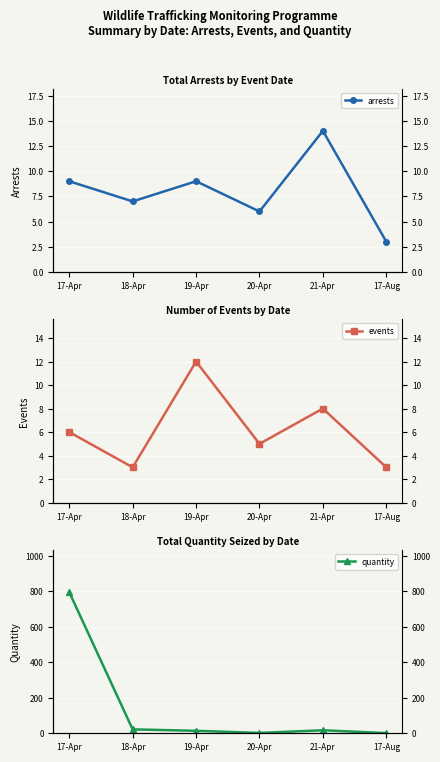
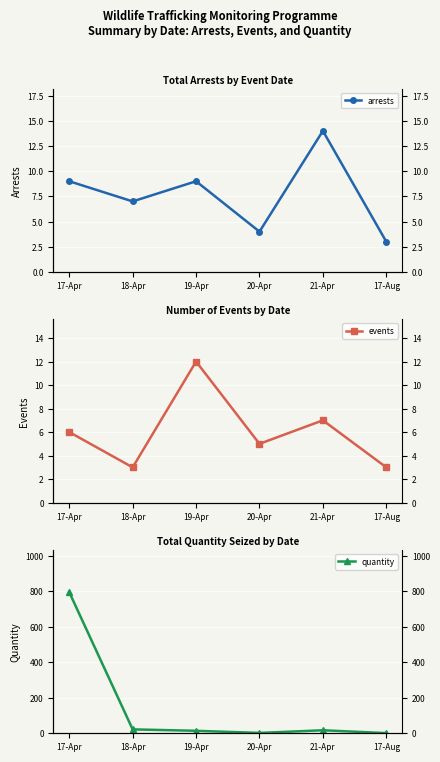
  {
    "Total Arrests by Event Date": {
      "17-Apr": 9,
      "18-Apr": 7,
      "19-Apr": 9,
-     "20-Apr": 6,
+     "20-Apr": 4,
      "21-Apr": 14,
      "17-Aug": 3
    },
    "Number of Events by Date": {
      "17-Apr": 6,
      "18-Apr": 3,
      "19-Apr": 12,
      "20-Apr": 5,
-     "21-Apr": 8,
+     "21-Apr": 7,
      "17-Aug": 3
    },
    "Total Quantity Seized by Date": {
      "17-Apr": 800,
      "18-Apr": 20,
      "19-Apr": 10,
      "20-Apr": 0,
      "21-Apr": 20,
      "17-Aug": 0
    }
  }
